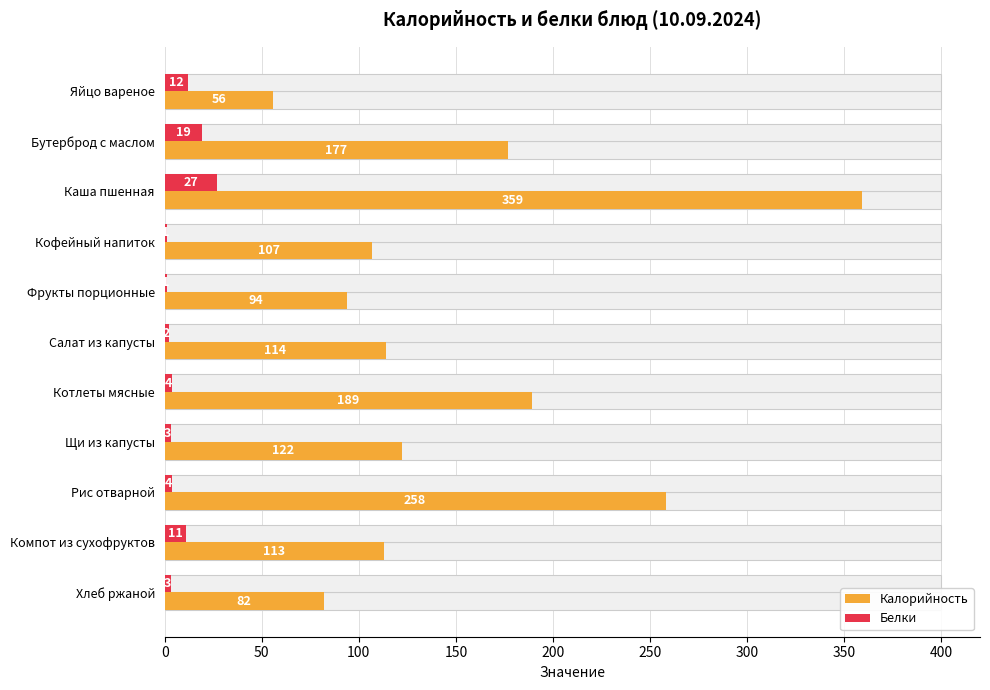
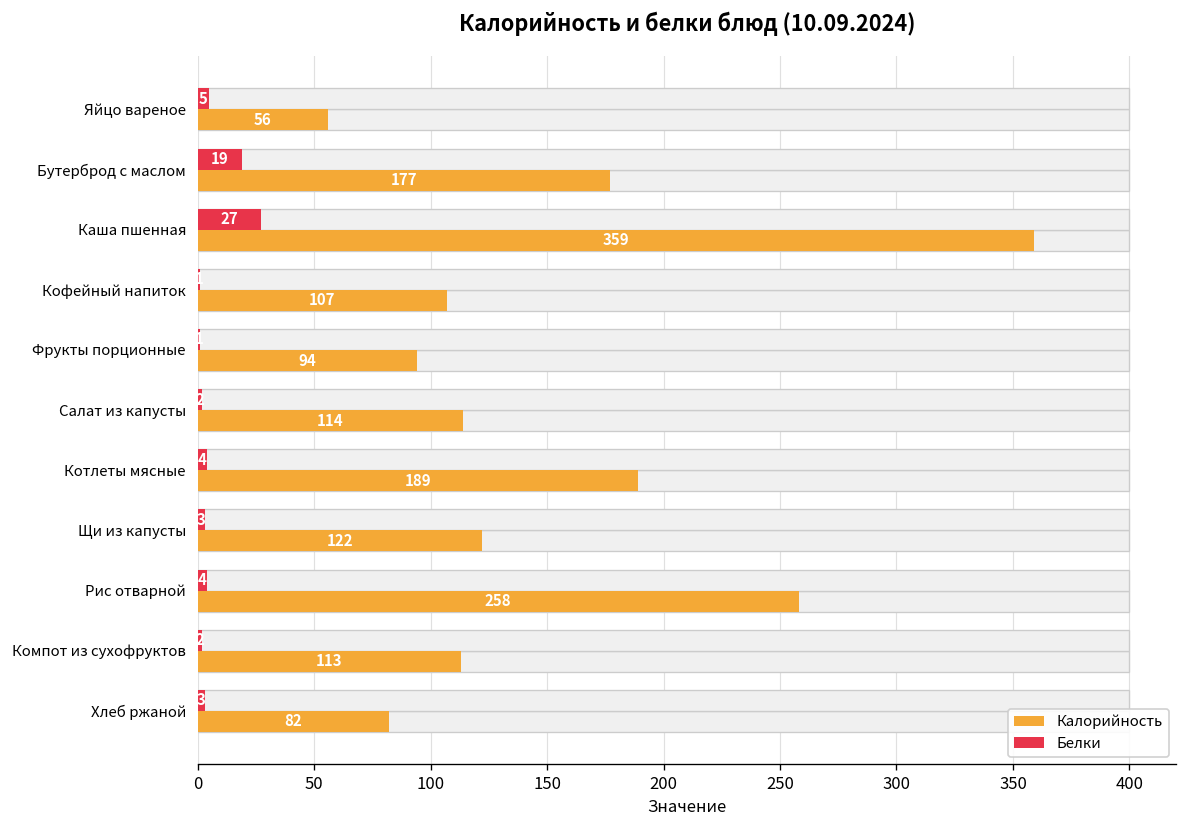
  {
    "Белки": {
-     "Яйцо вареное": 12,
-     "Компот из сухофруктов": 11
+     "Яйцо вареное": 5,
+     "Компот из сухофруктов": 2
    }
  }
